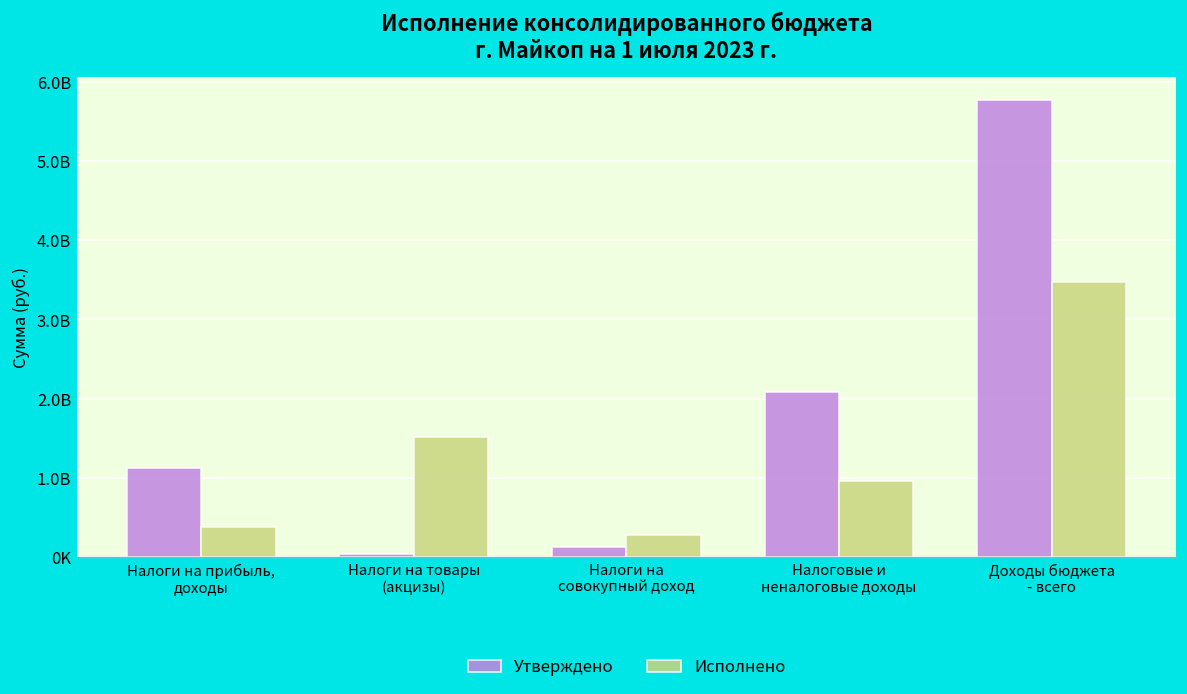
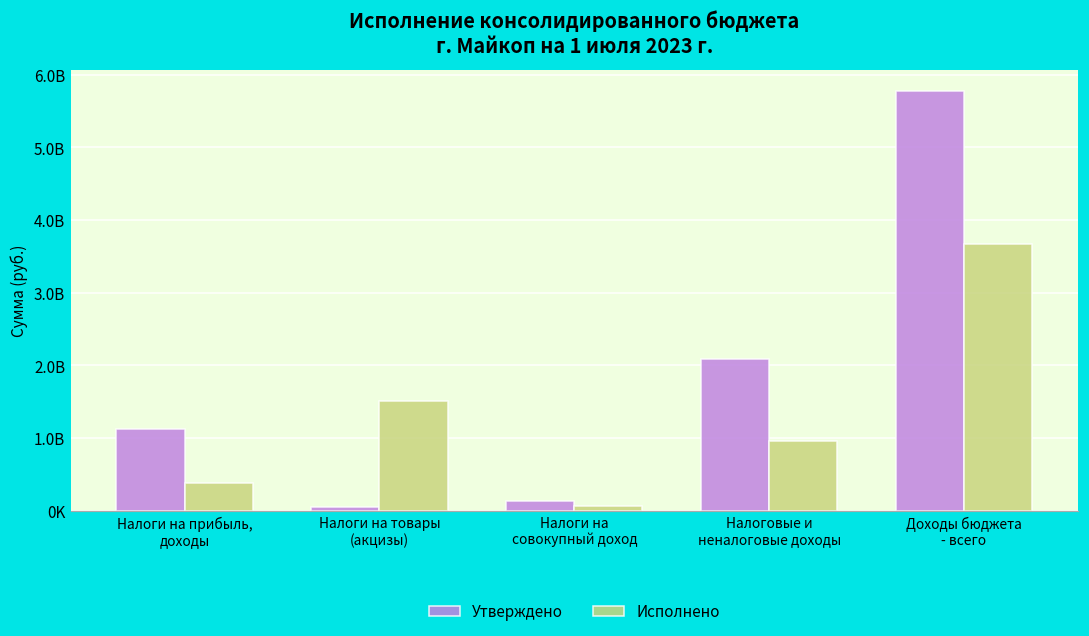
  {
    "Утверждено": {
      "Налоги на прибыль, доходы": 1100000000,
      "Налоги на товары (акцизы)": 0,
      "Налоги на совокупный доход": 100000000,
      "Налоговые и неналоговые доходы": 2100000000,
      "Доходы бюджета - всего": 5800000000
    },
    "Исполнено": {
      "Налоги на прибыль, доходы": 400000000,
      "Налоги на товары (акцизы)": 1500000000,
-     "Налоги на совокупный доход": 300000000,
+     "Налоги на совокупный доход": 100000000,
      "Налоговые и неналоговые доходы": 1000000000,
-     "Доходы бюджета - всего": 3500000000
+     "Доходы бюджета - всего": 3700000000
    }
  }
